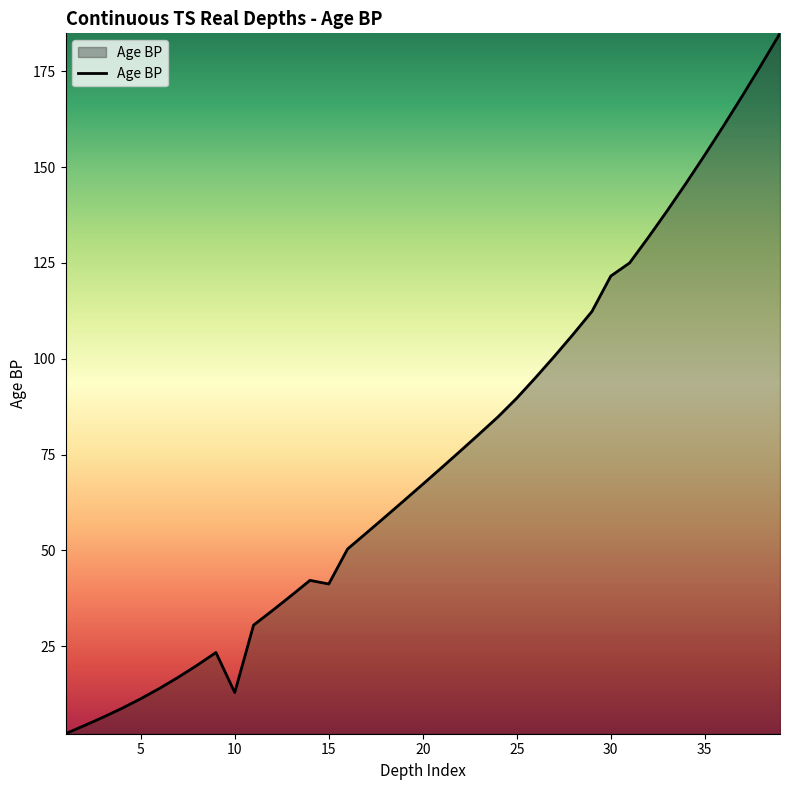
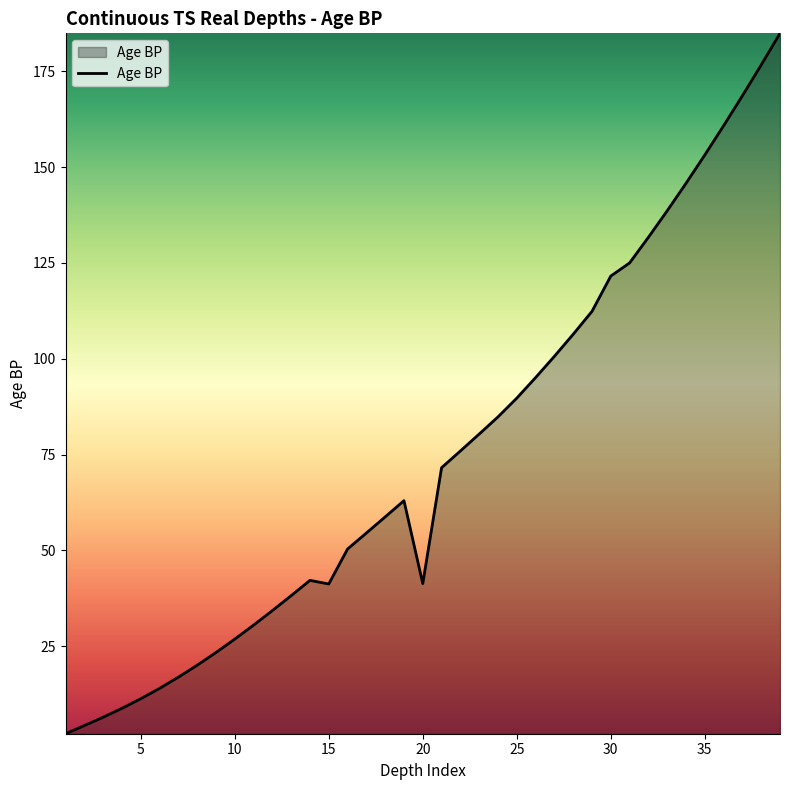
  {
    "5": 11,
-   "10": 13,
+   "10": 27,
    "15": 41,
-   "20": 67,
+   "20": 41,
    "25": 90,
    "30": 122,
    "35": 153
  }
